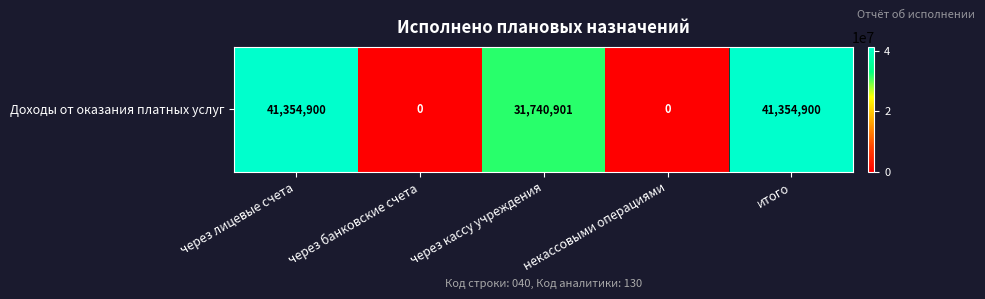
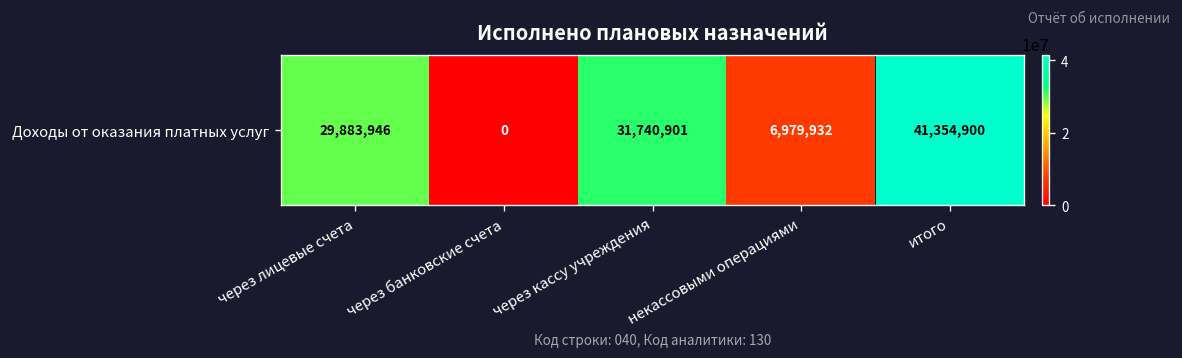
  {
    "Доходы от оказания платных услуг": {
-     "через лицевые счета": "41,354,900",
+     "через лицевые счета": "29,883,946",
      "через банковские счета": "0",
      "через кассу учреждения": "31,740,901",
-     "некассовыми операциями": "0",
+     "некассовыми операциями": "6,979,932",
      "итого": "41,354,900"
    }
  }
